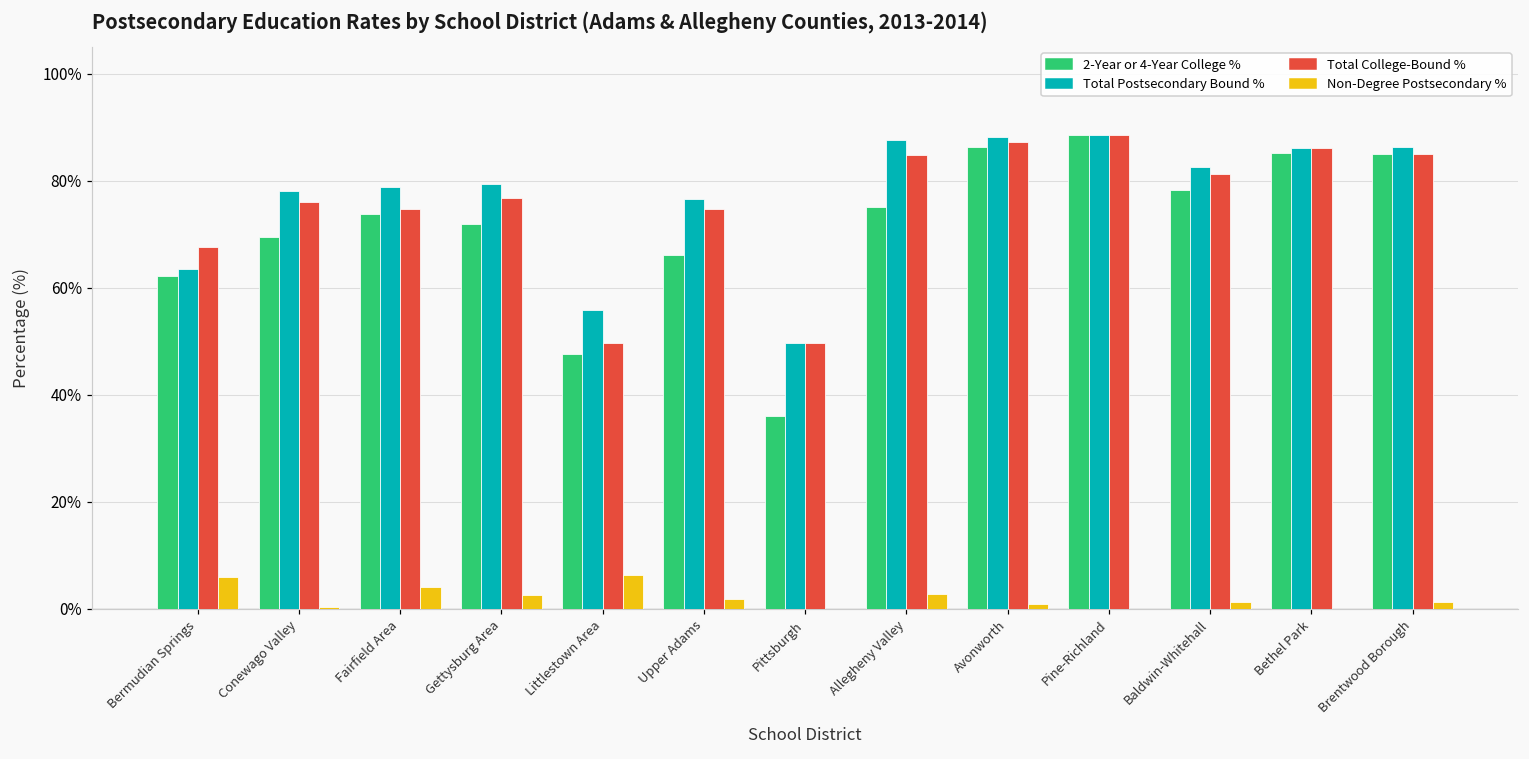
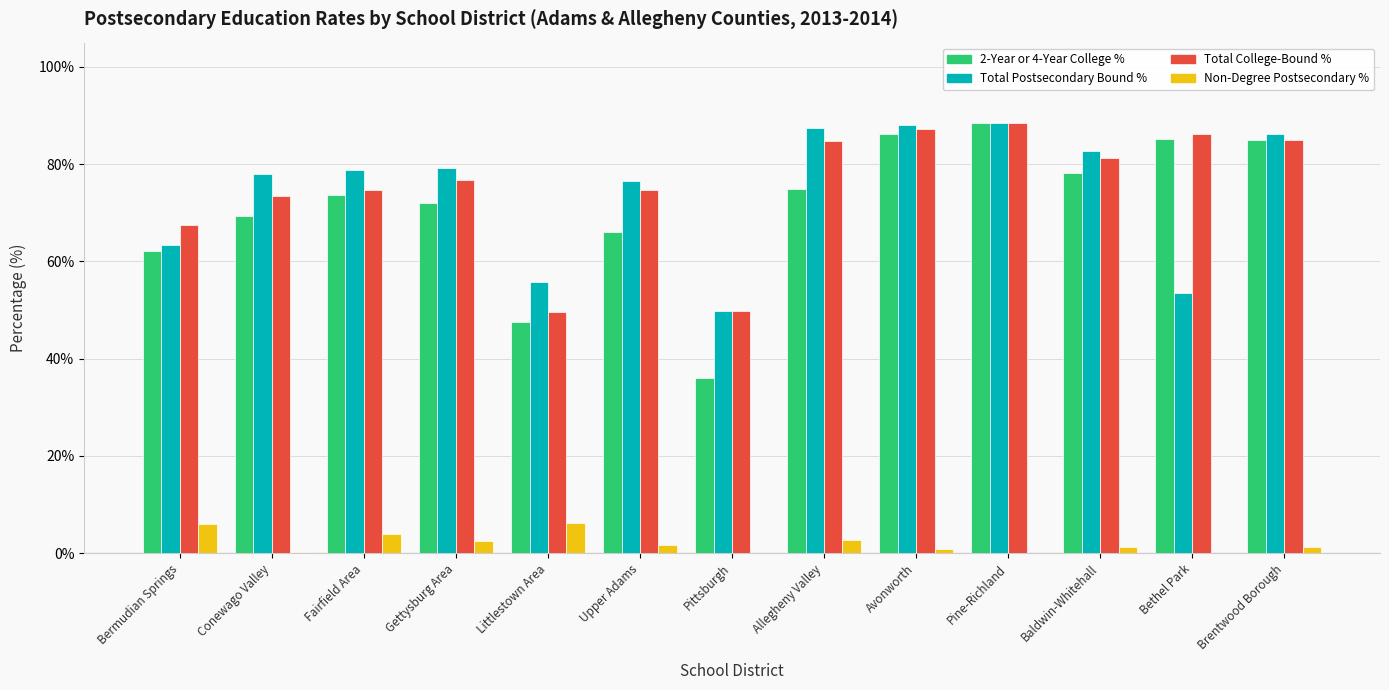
  {
    "2-Year or 4-Year College %": {
      "Bermudian Springs": "62%",
      "Conewago Valley": "69%",
      "Fairfield Area": "74%",
      "Gettysburg Area": "72%",
      "Littlestown Area": "48%",
      "Upper Adams": "66%",
      "Pittsburgh": "36%",
      "Allegheny Valley": "75%",
      "Avonworth": "86%",
      "Pine-Richland": "89%",
      "Baldwin-Whitehall": "78%",
      "Bethel Park": "85%",
      "Brentwood Borough": "85%"
    },
    "Total Postsecondary Bound %": {
      "Bermudian Springs": "63%",
      "Conewago Valley": "78%",
      "Fairfield Area": "79%",
      "Gettysburg Area": "79%",
      "Littlestown Area": "56%",
      "Upper Adams": "77%",
      "Pittsburgh": "50%",
      "Allegheny Valley": "88%",
      "Avonworth": "88%",
      "Pine-Richland": "89%",
      "Baldwin-Whitehall": "83%",
-     "Bethel Park": "86%",
+     "Bethel Park": "54%",
      "Brentwood Borough": "86%"
    },
    "Total College-Bound %": {
      "Bermudian Springs": "68%",
-     "Conewago Valley": "76%",
+     "Conewago Valley": "73%",
      "Fairfield Area": "75%",
      "Gettysburg Area": "77%",
      "Littlestown Area": "50%",
      "Upper Adams": "75%",
      "Pittsburgh": "50%",
      "Allegheny Valley": "85%",
      "Avonworth": "87%",
      "Pine-Richland": "89%",
      "Baldwin-Whitehall": "81%",
      "Bethel Park": "86%",
      "Brentwood Borough": "85%"
    },
    "Non-Degree Postsecondary %": {
      "Bermudian Springs": "6%",
      "Fairfield Area": "4%",
      "Gettysburg Area": "3%",
      "Littlestown Area": "6%",
      "Upper Adams": "2%",
      "Pittsburgh": "0%",
      "Allegheny Valley": "3%",
      "Avonworth": "1%",
      "Pine-Richland": "0%",
      "Baldwin-Whitehall": "1%",
      "Bethel Park": "0%",
      "Brentwood Borough": "1%"
    }
  }
